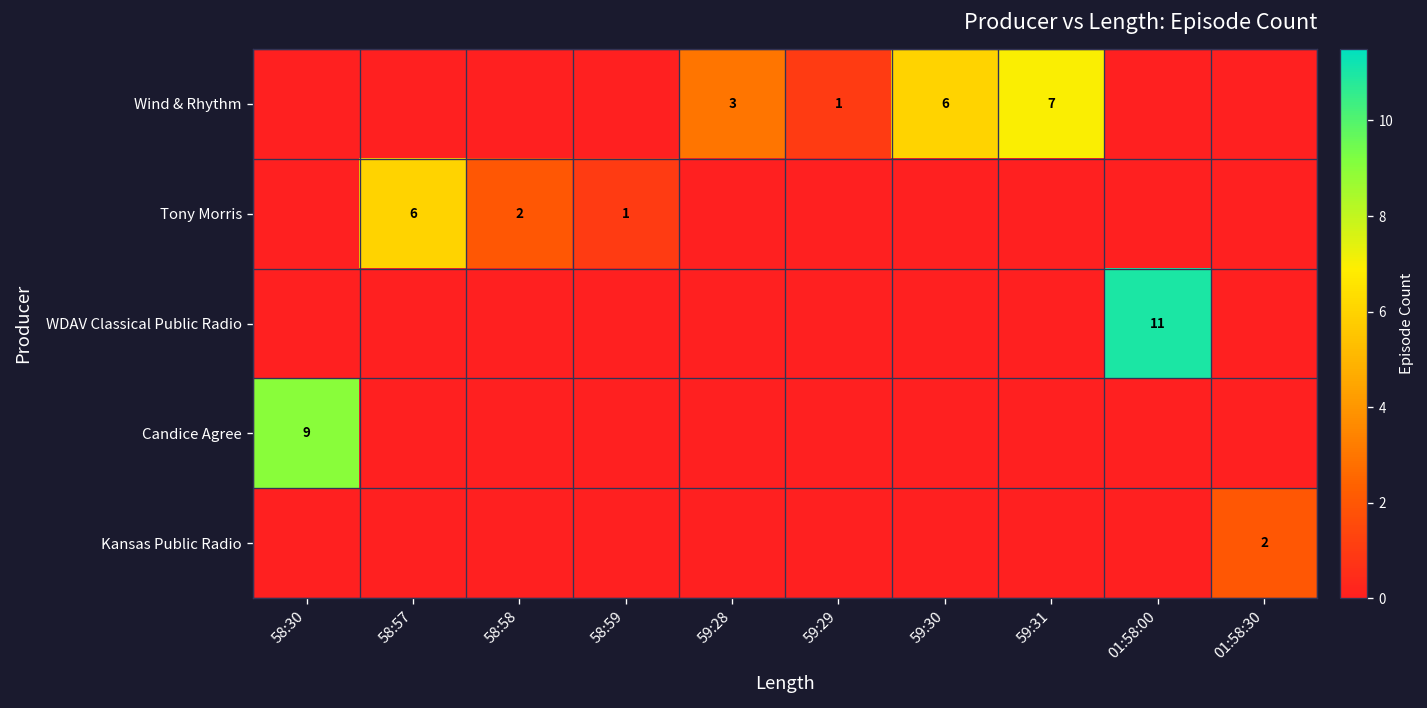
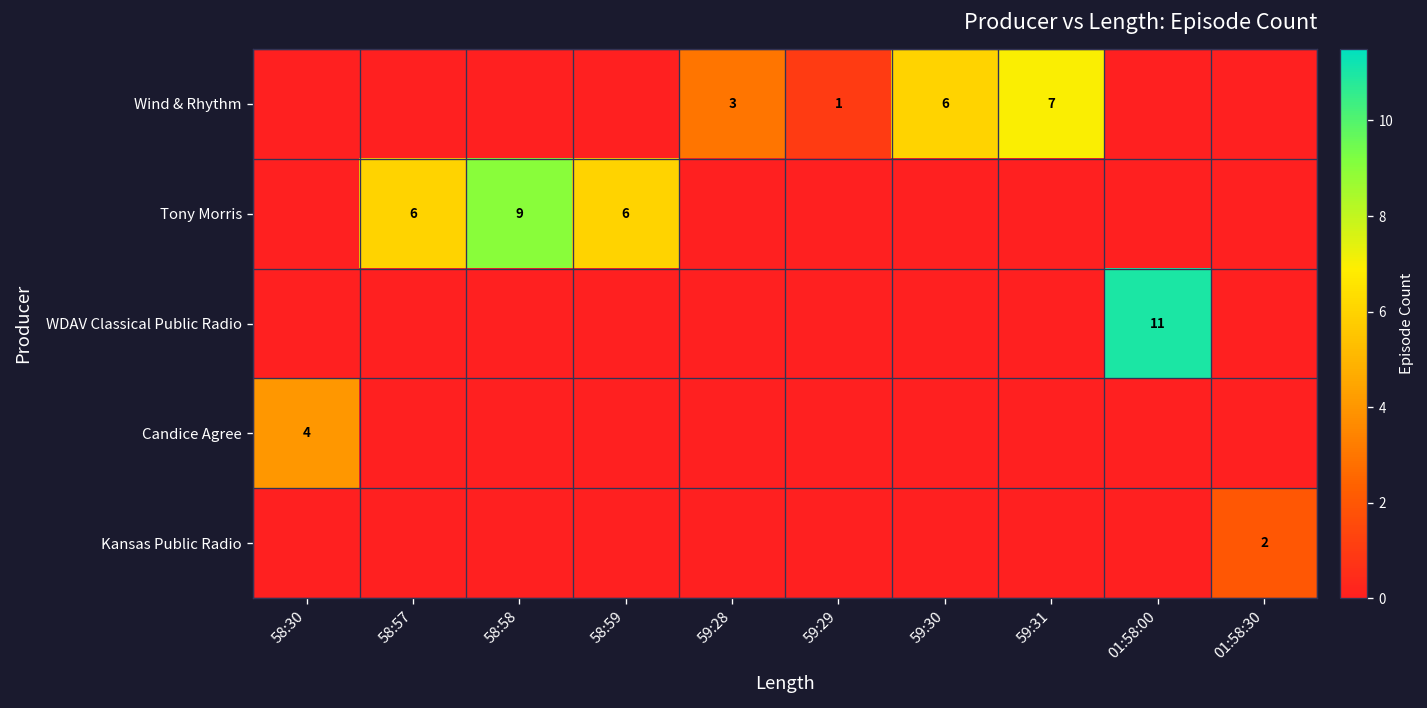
  {
    "Wind & Rhythm": {
      "59:28": 3,
      "59:29": 1,
      "59:30": 6,
      "59:31": 7
    },
    "Tony Morris": {
      "58:57": 6,
-     "58:58": 2,
-     "58:59": 1
+     "58:58": 9,
+     "58:59": 6
    },
    "WDAV Classical Public Radio": {
      "01:58:00": 11
    },
    "Candice Agree": {
-     "58:30": 9
+     "58:30": 4
    },
    "Kansas Public Radio": {
      "01:58:30": 2
    }
  }
